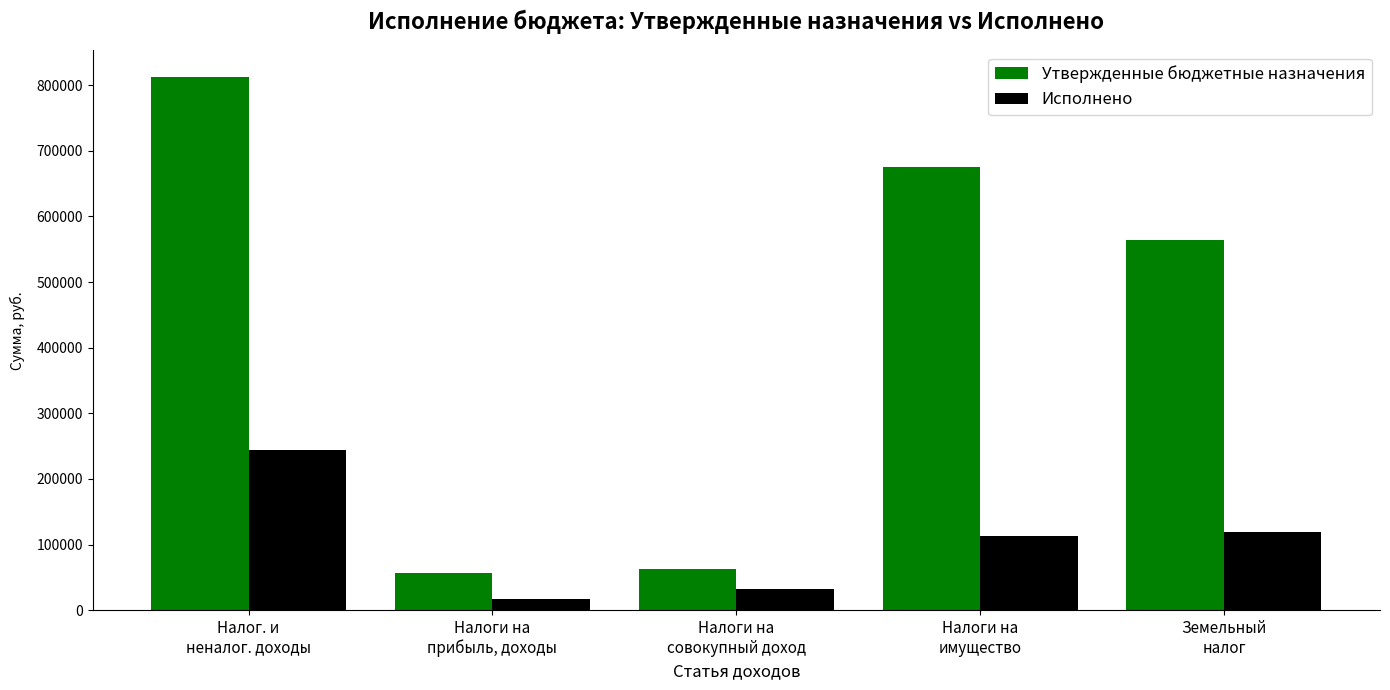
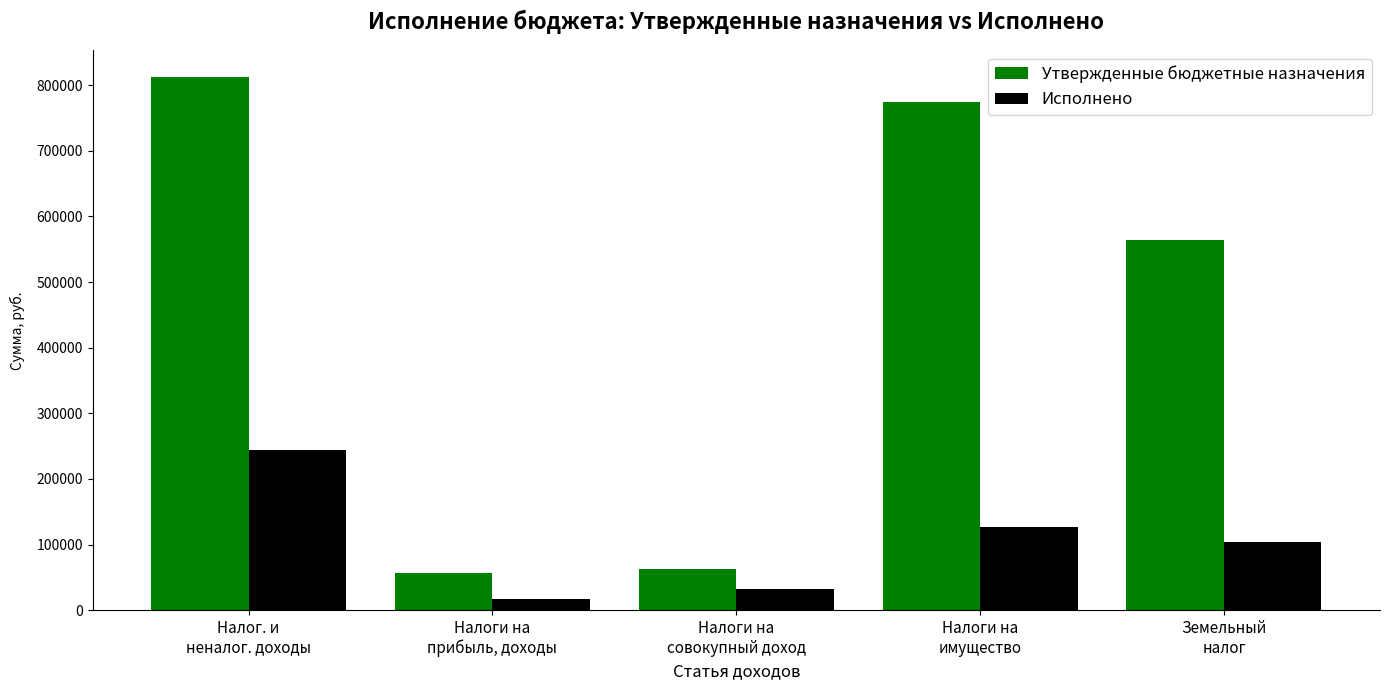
  {
    "Утвержденные бюджетные назначения": {
      "Налог. и неналог. доходы": 810000,
      "Налоги на прибыль, доходы": 60000,
      "Налоги на совокупный доход": 60000,
-     "Налоги на имущество": 680000,
+     "Налоги на имущество": 770000,
      "Земельный налог": 560000
    },
    "Исполнено": {
      "Налог. и неналог. доходы": 240000,
      "Налоги на прибыль, доходы": 20000,
      "Налоги на совокупный доход": 30000,
-     "Налоги на имущество": 110000,
-     "Земельный налог": 120000
+     "Налоги на имущество": 130000,
+     "Земельный налог": 100000
    }
  }
